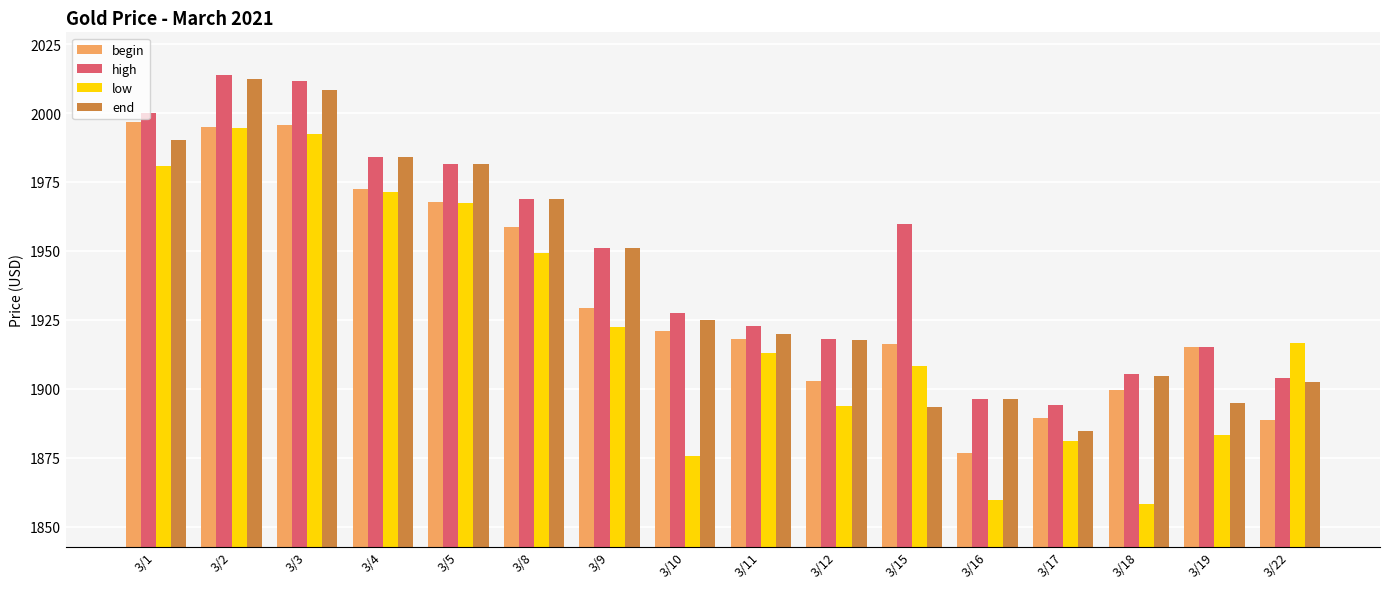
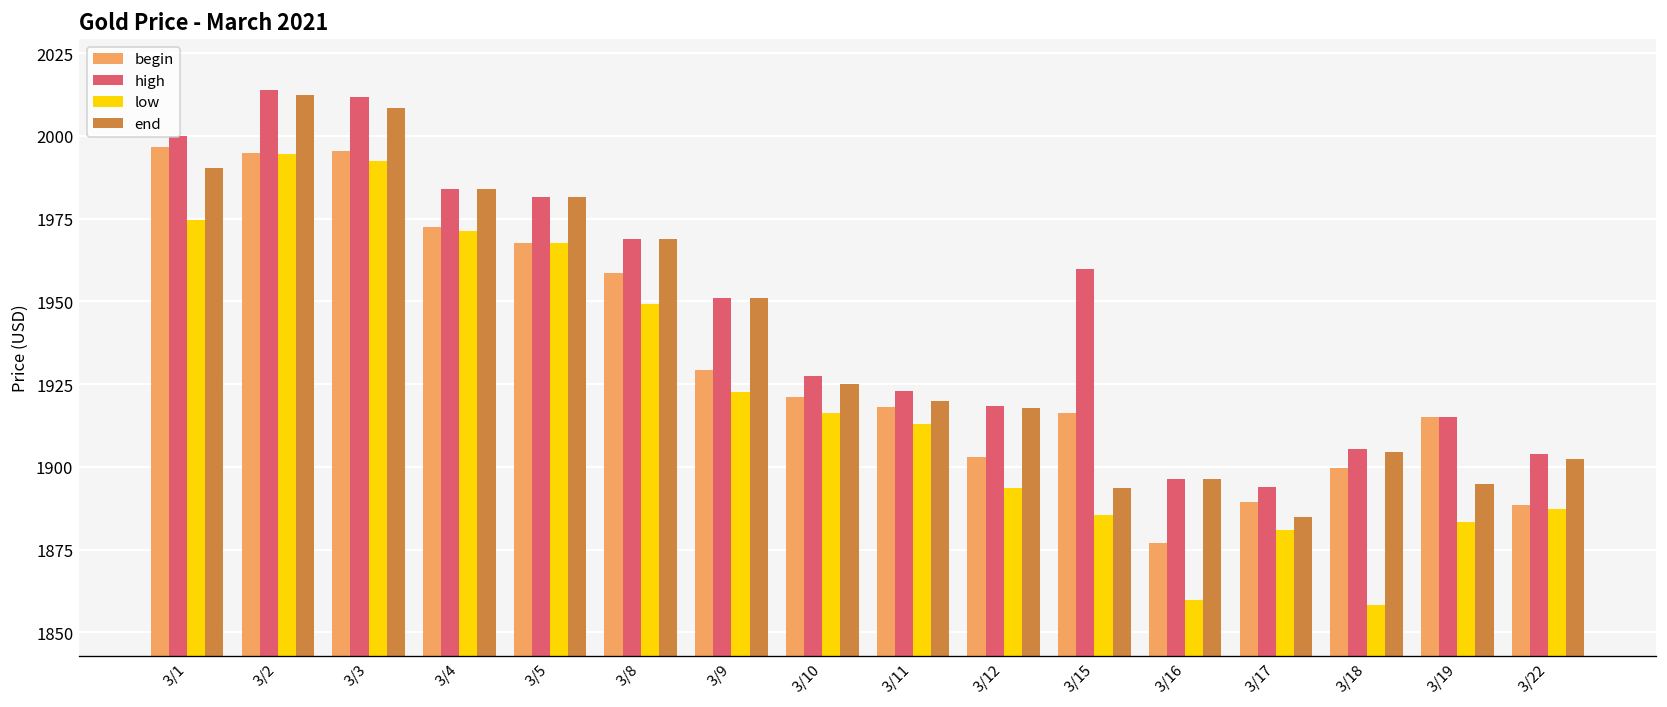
  {
    "high": {
      "3/2": 2014,
      "3/3": 2012,
      "3/4": 1984,
      "3/5": 1982,
      "3/8": 1969,
      "3/9": 1951,
      "3/10": 1927,
      "3/11": 1923,
      "3/12": 1918,
      "3/15": 1960,
      "3/16": 1896,
      "3/17": 1894,
      "3/18": 1905,
      "3/19": 1915,
      "3/22": 1904
    },
    "low": {
-     "3/1": 1981,
+     "3/1": 1975,
      "3/2": 1994,
      "3/3": 1993,
      "3/4": 1971,
      "3/5": 1968,
      "3/8": 1949,
      "3/9": 1923,
-     "3/10": 1876,
+     "3/10": 1916,
      "3/11": 1913,
      "3/12": 1894,
-     "3/15": 1908,
+     "3/15": 1885,
      "3/16": 1860,
      "3/17": 1881,
      "3/18": 1858,
      "3/19": 1883,
-     "3/22": 1917
+     "3/22": 1887
    }
  }
